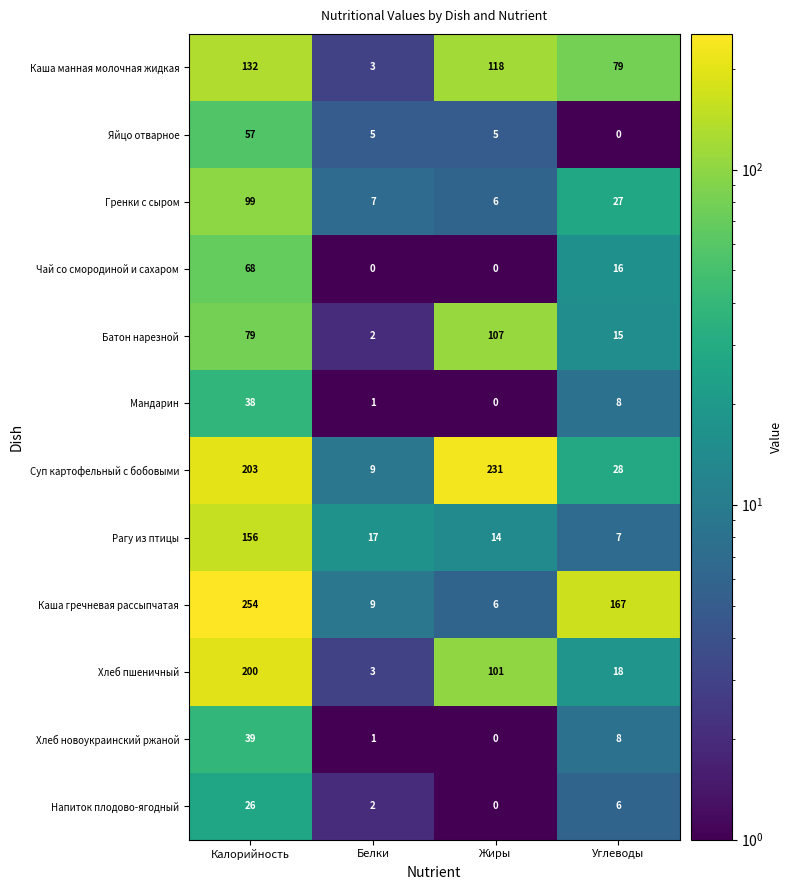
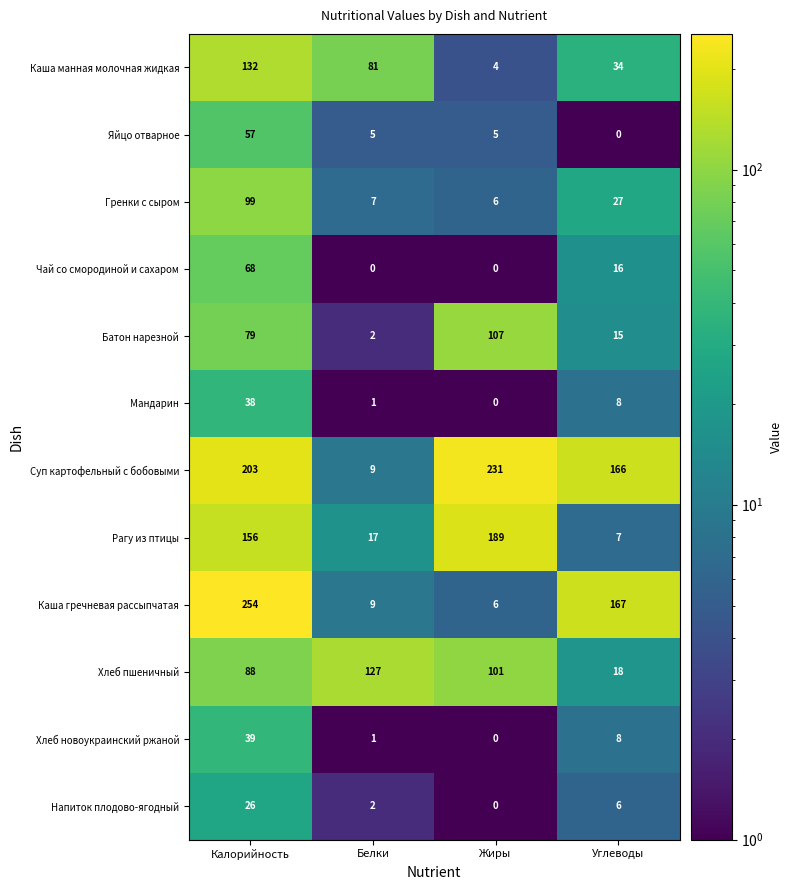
  {
    "Каша манная молочная жидкая": {
      "Калорийность": 132,
-     "Белки": 3,
-     "Жиры": 118,
-     "Углеводы": 79
+     "Белки": 81,
+     "Жиры": 4,
+     "Углеводы": 34
    },
    "Яйцо отварное": {
      "Калорийность": 57,
      "Белки": 5,
      "Жиры": 5,
      "Углеводы": 0
    },
    "Гренки с сыром": {
      "Калорийность": 99,
      "Белки": 7,
      "Жиры": 6,
      "Углеводы": 27
    },
    "Чай со смородиной и сахаром": {
      "Калорийность": 68,
      "Белки": 0,
      "Жиры": 0,
      "Углеводы": 16
    },
    "Батон нарезной": {
      "Калорийность": 79,
      "Белки": 2,
      "Жиры": 107,
      "Углеводы": 15
    },
    "Мандарин": {
      "Калорийность": 38,
      "Белки": 1,
      "Жиры": 0,
      "Углеводы": 8
    },
    "Суп картофельный с бобовыми": {
      "Калорийность": 203,
      "Белки": 9,
      "Жиры": 231,
-     "Углеводы": 28
+     "Углеводы": 166
    },
    "Рагу из птицы": {
      "Калорийность": 156,
      "Белки": 17,
-     "Жиры": 14,
+     "Жиры": 189,
      "Углеводы": 7
    },
    "Каша гречневая рассыпчатая": {
      "Калорийность": 254,
      "Белки": 9,
      "Жиры": 6,
      "Углеводы": 167
    },
    "Хлеб пшеничный": {
-     "Калорийность": 200,
-     "Белки": 3,
+     "Калорийность": 88,
+     "Белки": 127,
      "Жиры": 101,
      "Углеводы": 18
    },
    "Хлеб новоукраинский ржаной": {
      "Калорийность": 39,
      "Белки": 1,
      "Жиры": 0,
      "Углеводы": 8
    },
    "Напиток плодово-ягодный": {
      "Калорийность": 26,
      "Белки": 2,
      "Жиры": 0,
      "Углеводы": 6
    }
  }
